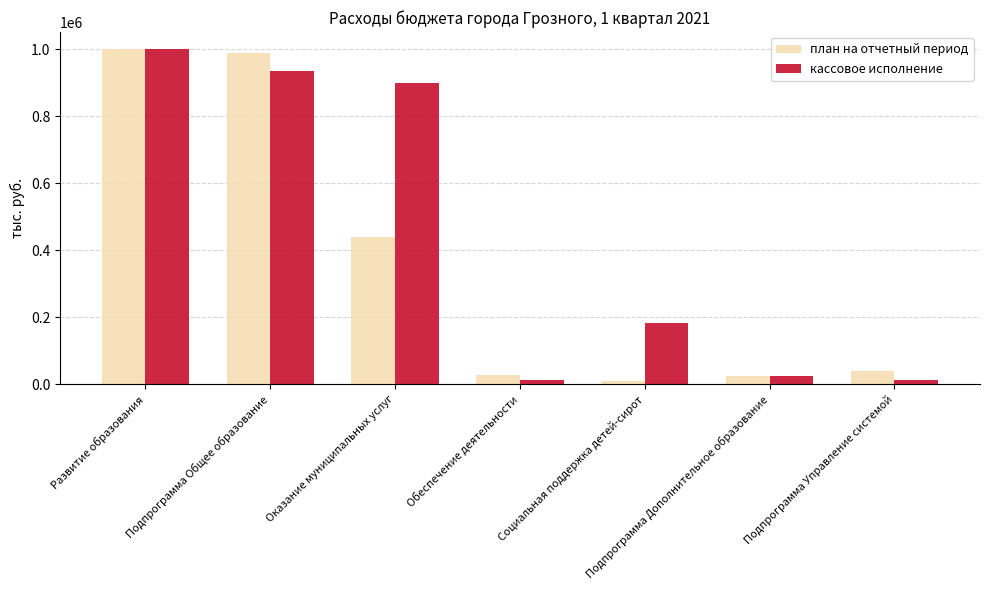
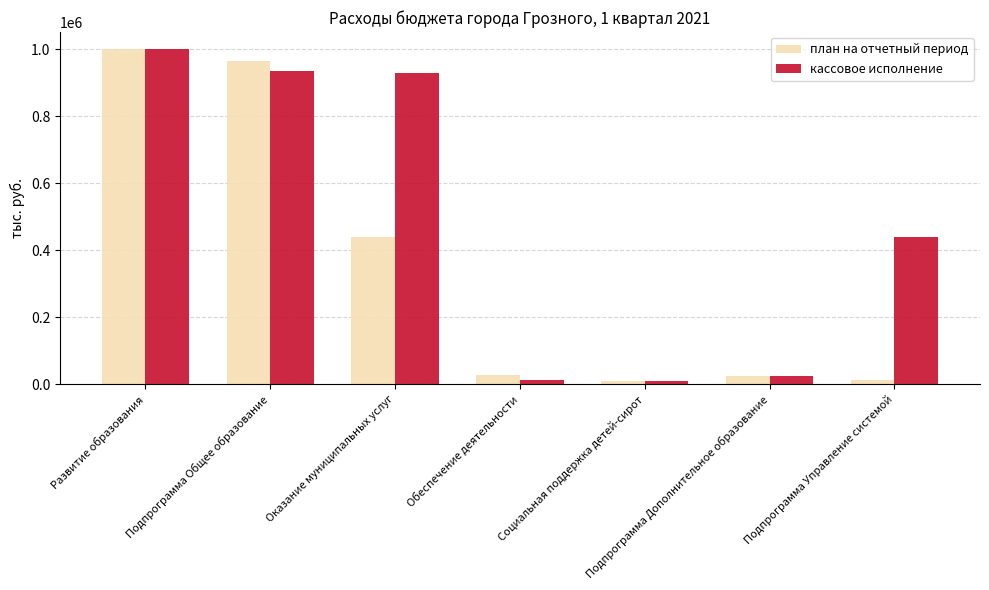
  {
    "план на отчетный период": {
      "Развитие образования": 1000000,
-     "Подпрограмма Общее образование": 990000,
+     "Подпрограмма Общее образование": 970000,
      "Оказание муниципальных услуг": 440000,
      "Обеспечение деятельности": 30000,
      "Социальная поддержка детей-сирот": 10000,
      "Подпрограмма Дополнительное образование": 20000,
-     "Подпрограмма Управление системой": 40000
+     "Подпрограмма Управление системой": 10000
    },
    "кассовое исполнение": {
      "Развитие образования": 1000000,
      "Подпрограмма Общее образование": 940000,
-     "Оказание муниципальных услуг": 900000,
+     "Оказание муниципальных услуг": 930000,
      "Обеспечение деятельности": 10000,
-     "Социальная поддержка детей-сирот": 180000,
+     "Социальная поддержка детей-сирот": 10000,
      "Подпрограмма Дополнительное образование": 20000,
-     "Подпрограмма Управление системой": 10000
+     "Подпрограмма Управление системой": 440000
    }
  }
